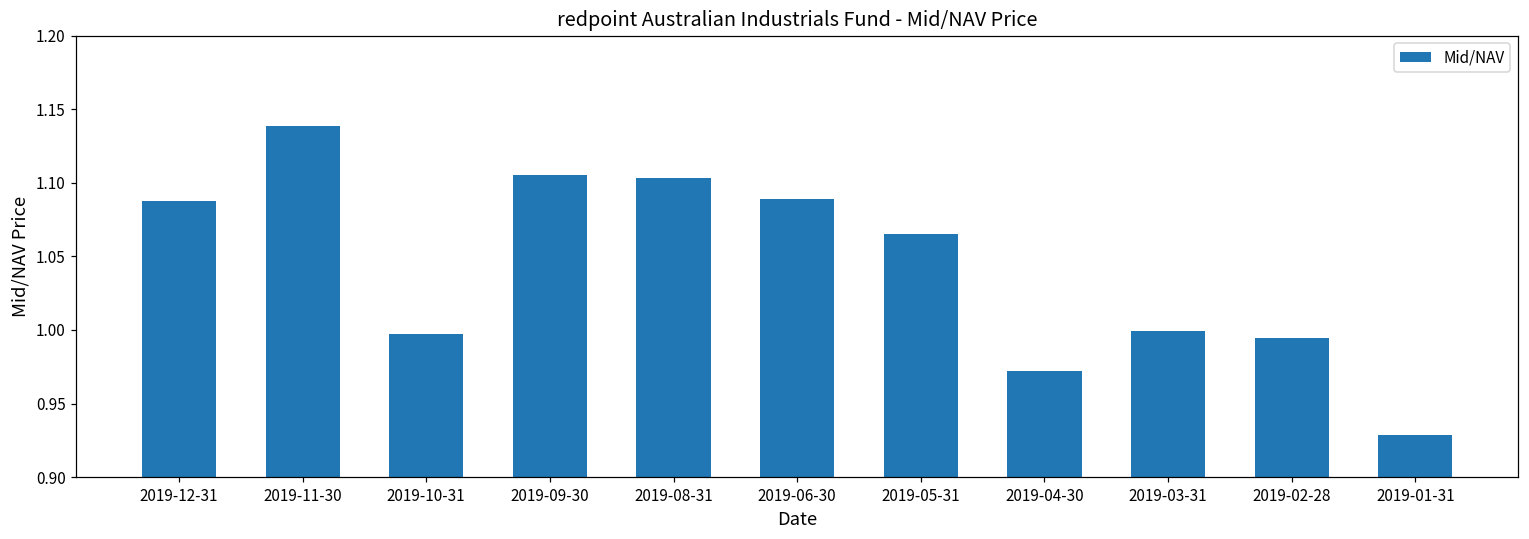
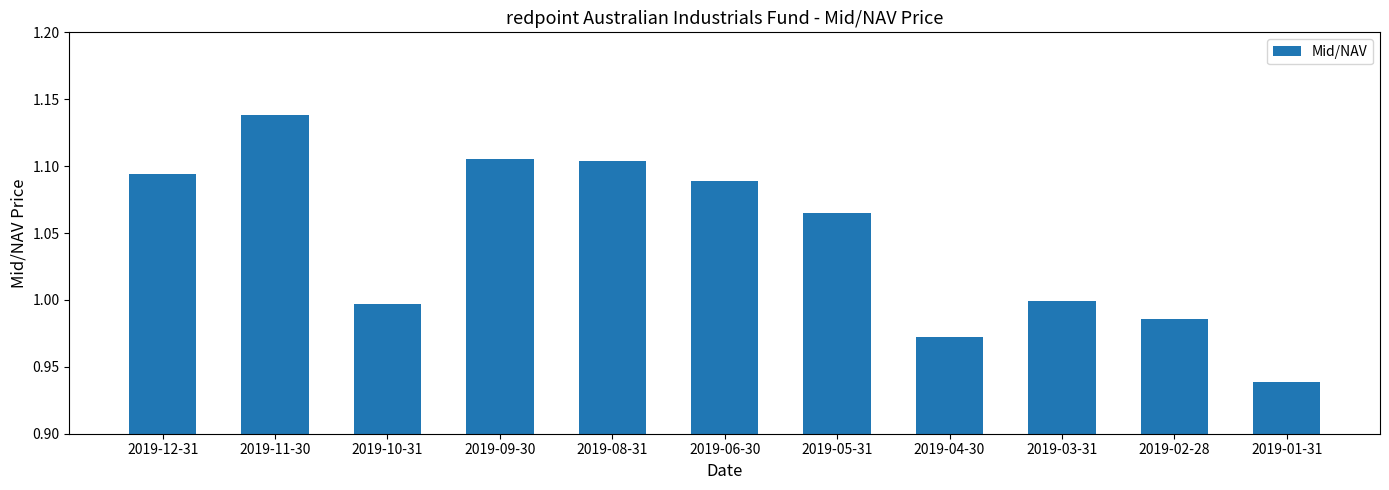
  {
-   "2019-12-31": 1.088,
+   "2019-12-31": 1.094,
    "2019-11-30": 1.138,
    "2019-10-31": 0.997,
    "2019-09-30": 1.105,
    "2019-08-31": 1.104,
    "2019-06-30": 1.089,
    "2019-05-31": 1.065,
    "2019-04-30": 0.972,
    "2019-03-31": 1.000,
-   "2019-02-28": 0.994,
-   "2019-01-31": 0.929
+   "2019-02-28": 0.986,
+   "2019-01-31": 0.939
  }
